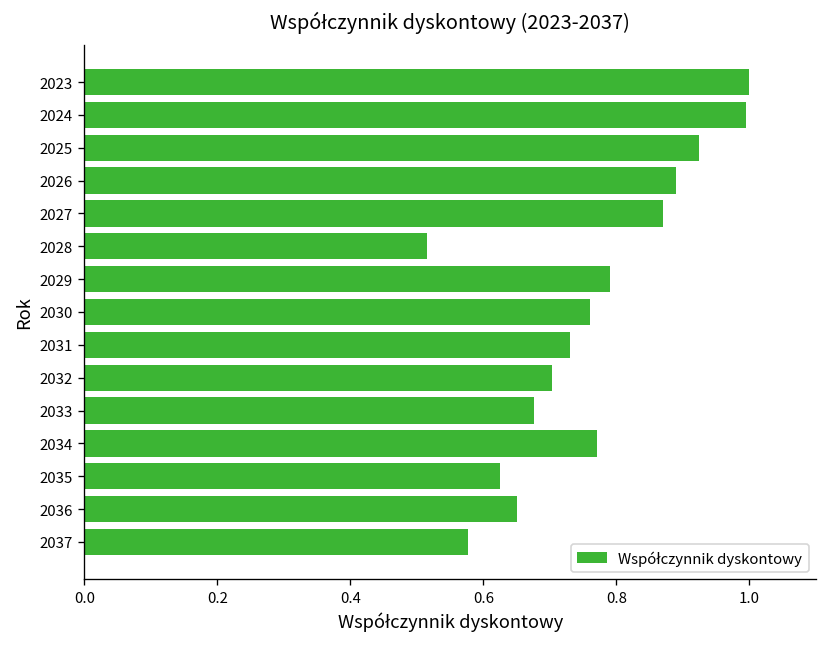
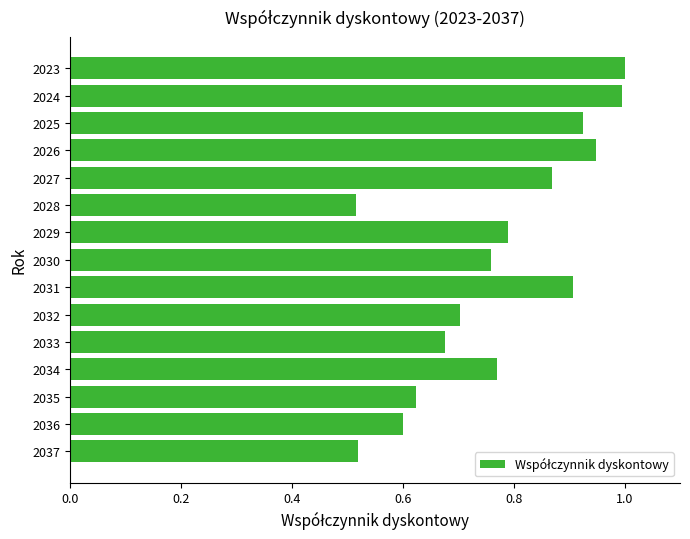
  {
    "2023": 1.00,
    "2024": 1.00,
    "2025": 0.92,
-   "2026": 0.89,
+   "2026": 0.95,
    "2027": 0.87,
    "2028": 0.51,
    "2029": 0.79,
    "2030": 0.76,
-   "2031": 0.73,
+   "2031": 0.91,
    "2032": 0.70,
    "2033": 0.68,
    "2034": 0.77,
    "2035": 0.62,
-   "2036": 0.65,
-   "2037": 0.58
+   "2036": 0.60,
+   "2037": 0.52
  }
